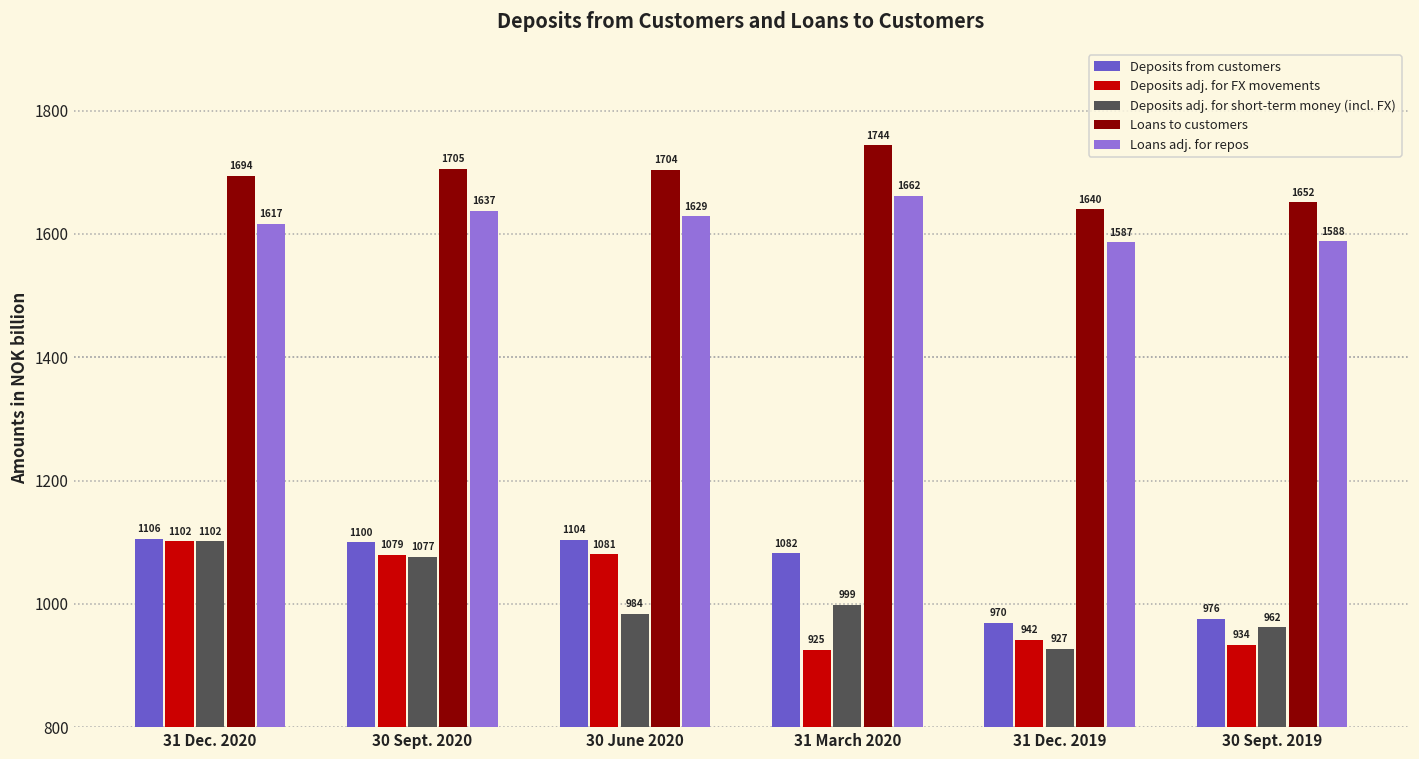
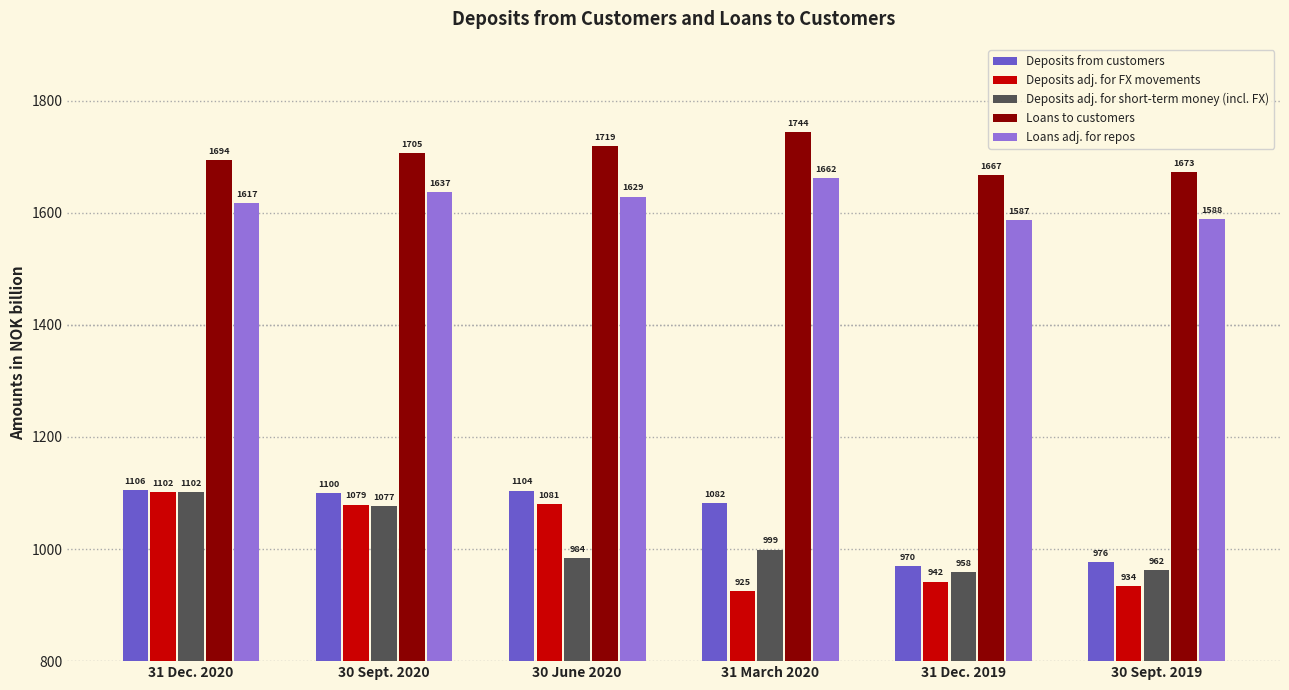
  {
    "Deposits adj. for FX movements": {
      "31 Dec. 2020": 1102,
      "30 Sept. 2020": 1079,
      "30 June 2020": 1081,
      "31 March 2020": 925,
      "31 Dec. 2019": 942,
      "30 Sept. 2019": 934
    },
    "Deposits adj. for short-term money (incl. FX)": {
      "31 Dec. 2020": 1102,
      "30 Sept. 2020": 1077,
      "30 June 2020": 984,
      "31 March 2020": 999,
-     "31 Dec. 2019": 927,
+     "31 Dec. 2019": 958,
      "30 Sept. 2019": 962
    },
    "Loans to customers": {
      "31 Dec. 2020": 1694,
      "30 Sept. 2020": 1705,
-     "30 June 2020": 1704,
+     "30 June 2020": 1719,
      "31 March 2020": 1744,
-     "31 Dec. 2019": 1640,
-     "30 Sept. 2019": 1652
+     "31 Dec. 2019": 1667,
+     "30 Sept. 2019": 1673
    }
  }
